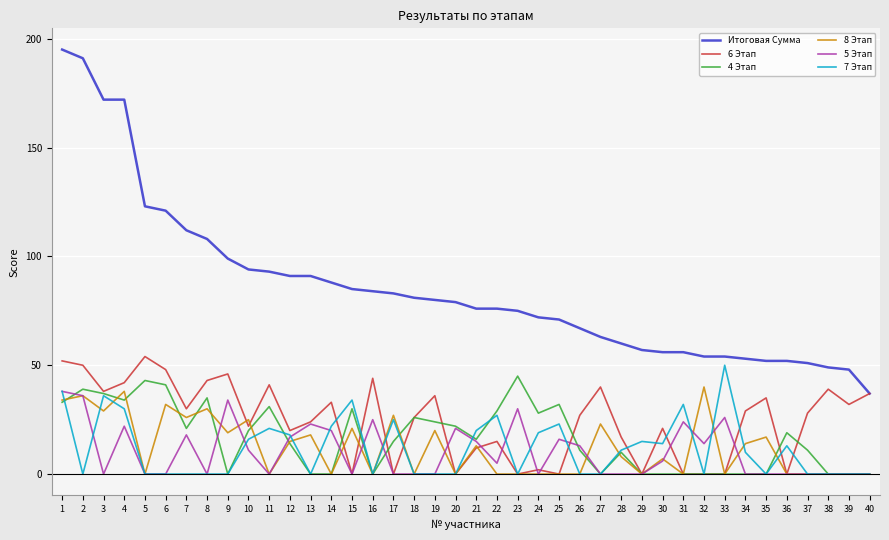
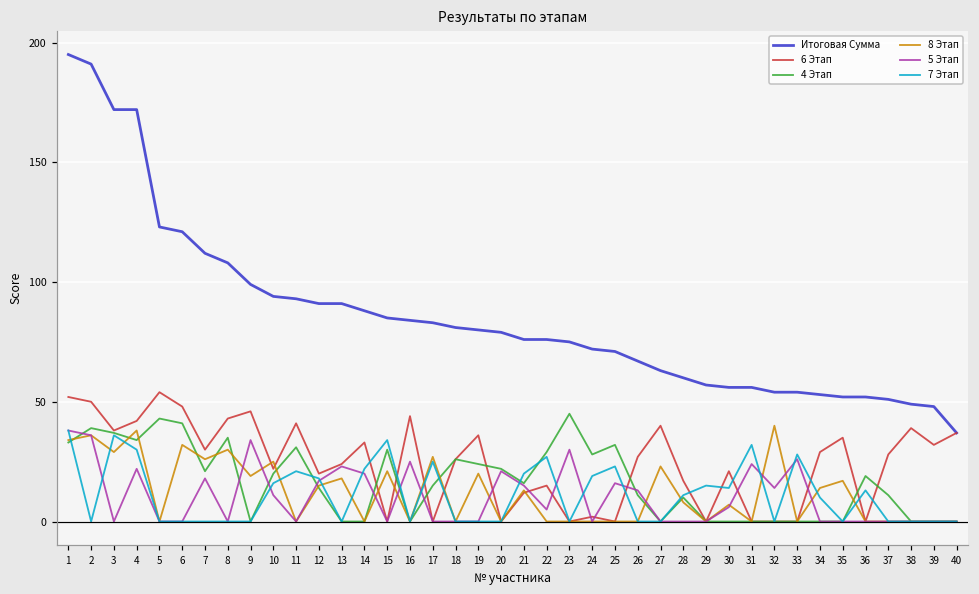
  {
    "Итоговая Сумма": {
      "1": 195,
      "2": 191,
      "3": 172,
      "4": 172,
      "5": 123,
      "6": 121,
      "7": 112,
      "8": 108,
      "9": 99,
      "10": 94,
      "11": 93,
      "12": 91,
      "13": 91,
      "14": 88,
      "15": 85,
      "16": 84,
      "17": 83,
      "18": 81,
      "19": 80,
      "20": 79,
      "21": 76,
      "22": 76,
      "23": 75,
      "24": 72,
      "25": 71,
      "26": 67,
      "27": 63,
      "28": 60,
      "29": 57,
      "30": 56,
      "31": 56,
      "32": 54,
      "33": 54,
      "34": 53,
      "35": 52,
      "36": 52,
      "37": 51,
      "38": 49,
      "39": 48
    },
    "6 Этап": {
      "1": 52,
      "2": 50,
      "4": 42,
      "5": 54,
      "6": 48,
      "7": 30,
      "8": 43,
      "9": 46,
      "10": 22,
      "11": 41,
      "12": 20,
      "14": 33,
      "16": 44,
      "19": 36,
      "22": 15,
      "24": 2,
      "26": 27,
      "27": 40,
      "28": 17,
      "30": 21,
      "34": 29,
      "35": 35,
      "37": 28,
      "38": 39,
      "39": 32
    },
    "4 Этап": {
      "2": 39,
      "4": 34,
      "5": 43,
      "6": 41,
      "7": 21,
      "8": 35,
      "10": 20,
      "11": 31,
      "15": 30,
      "17": 15,
      "19": 24,
      "22": 29,
      "23": 45,
      "24": 28,
      "25": 32,
      "26": 11,
      "30": 0,
      "36": 19,
      "37": 11
    },
    "8 Этап": {
      "3": 29,
      "4": 38,
      "6": 32,
      "7": 26,
      "8": 30,
      "9": 19,
      "10": 25,
      "13": 18,
      "15": 21,
      "17": 27,
      "19": 20,
      "22": 0,
      "27": 23,
      "28": 8,
      "32": 40,
      "34": 14,
      "35": 17
    },
    "5 Этап": {
      "3": 0,
      "4": 22,
      "7": 18,
      "9": 34,
      "10": 11,
      "14": 20,
      "16": 25,
      "22": 5,
      "23": 30,
      "25": 16,
      "26": 13,
      "28": 0,
      "31": 24,
      "32": 14,
      "33": 26
    },
    "7 Этап": {
      "2": 0,
      "4": 30,
      "7": 0,
      "10": 16,
      "11": 21,
      "14": 22,
      "15": 34,
      "17": 25,
      "21": 20,
      "22": 27,
      "24": 19,
      "25": 23,
      "29": 15,
      "30": 14,
      "31": 32,
-     "33": 50,
+     "33": 28,
      "34": 10,
      "36": 13
    }
  }
